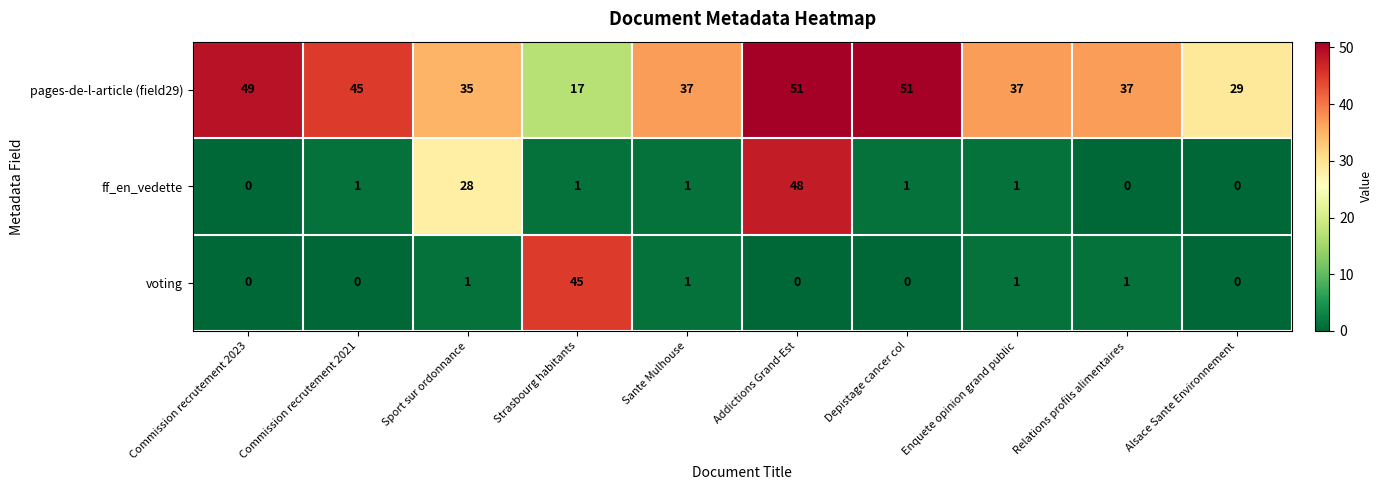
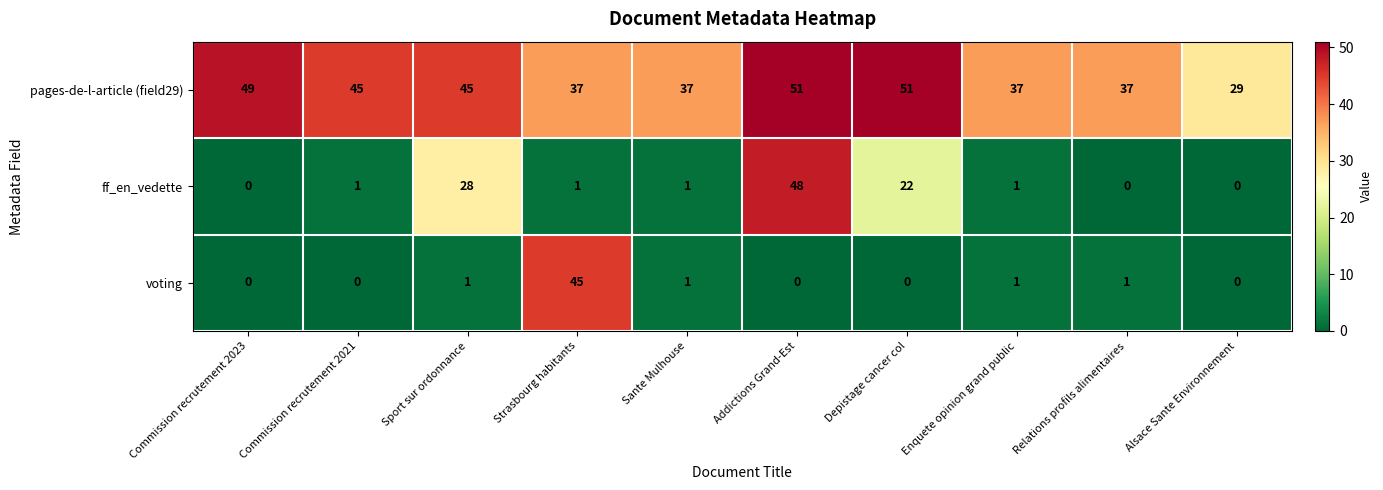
  {
    "pages-de-l-article (field29)": {
      "Commission recrutement 2023": 49,
      "Commission recrutement 2021": 45,
-     "Sport sur ordonnance": 35,
-     "Strasbourg habitants": 17,
+     "Sport sur ordonnance": 45,
+     "Strasbourg habitants": 37,
      "Sante Mulhouse": 37,
      "Addictions Grand-Est": 51,
      "Depistage cancer col": 51,
      "Enquete opinion grand public": 37,
      "Relations profils alimentaires": 37,
      "Alsace Sante Environnement": 29
    },
    "ff_en_vedette": {
      "Commission recrutement 2023": 0,
      "Commission recrutement 2021": 1,
      "Sport sur ordonnance": 28,
      "Strasbourg habitants": 1,
      "Sante Mulhouse": 1,
      "Addictions Grand-Est": 48,
-     "Depistage cancer col": 1,
+     "Depistage cancer col": 22,
      "Enquete opinion grand public": 1,
      "Relations profils alimentaires": 0,
      "Alsace Sante Environnement": 0
    },
    "voting": {
      "Commission recrutement 2023": 0,
      "Commission recrutement 2021": 0,
      "Sport sur ordonnance": 1,
      "Strasbourg habitants": 45,
      "Sante Mulhouse": 1,
      "Addictions Grand-Est": 0,
      "Depistage cancer col": 0,
      "Enquete opinion grand public": 1,
      "Relations profils alimentaires": 1,
      "Alsace Sante Environnement": 0
    }
  }
